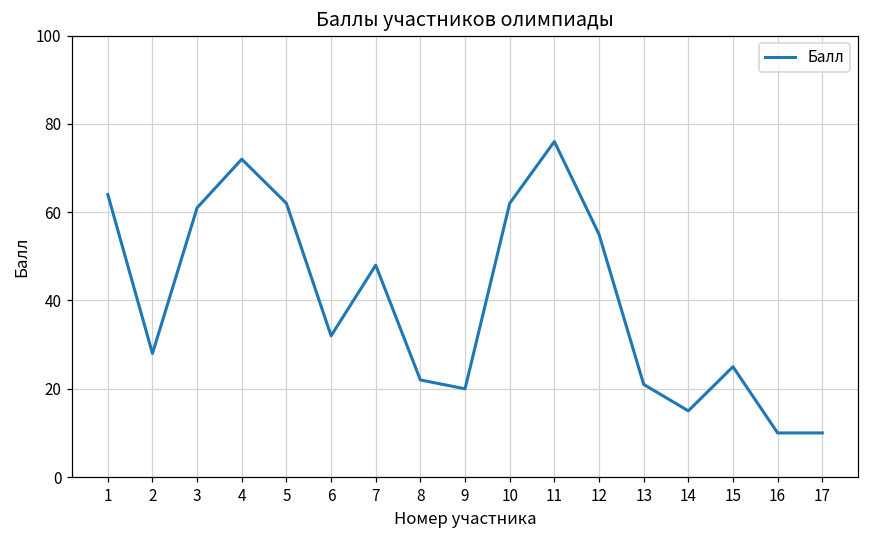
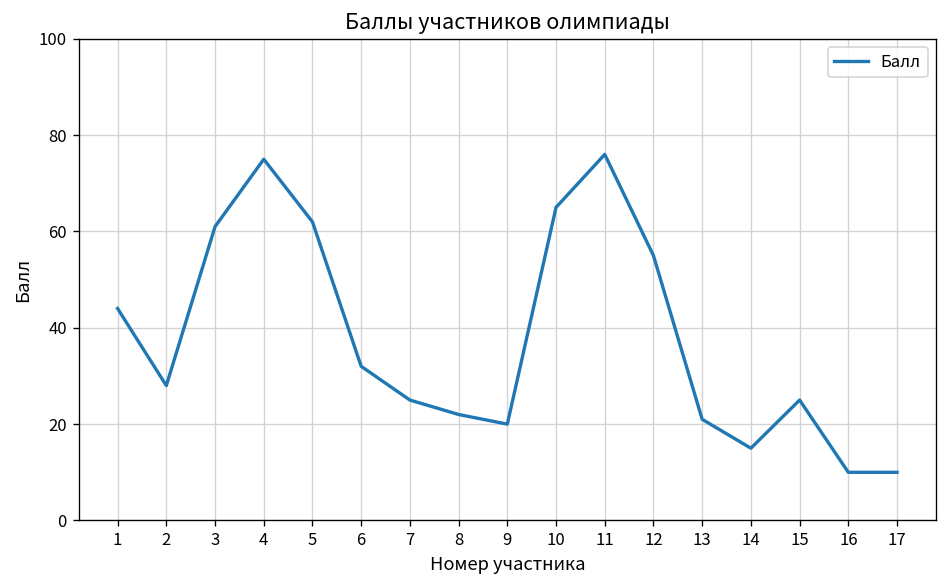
  {
-   "1": 64,
+   "1": 44,
    "2": 28,
    "3": 61,
-   "4": 72,
+   "4": 75,
    "5": 62,
    "6": 32,
-   "7": 48,
+   "7": 25,
    "8": 22,
    "9": 20,
-   "10": 62,
+   "10": 65,
    "11": 76,
    "12": 55,
    "13": 21,
    "14": 15,
    "15": 25,
    "16": 10,
    "17": 10
  }
